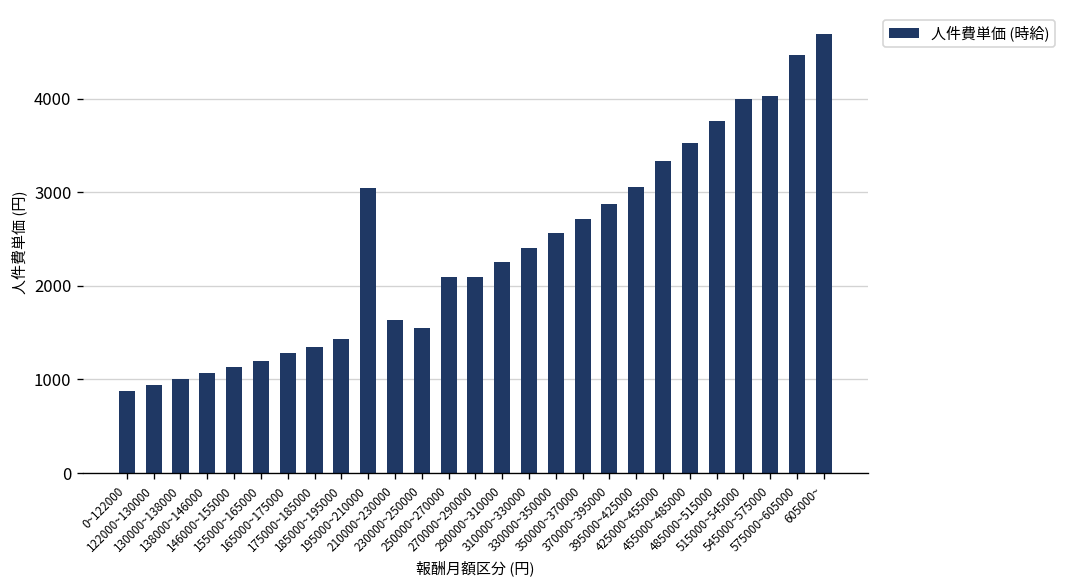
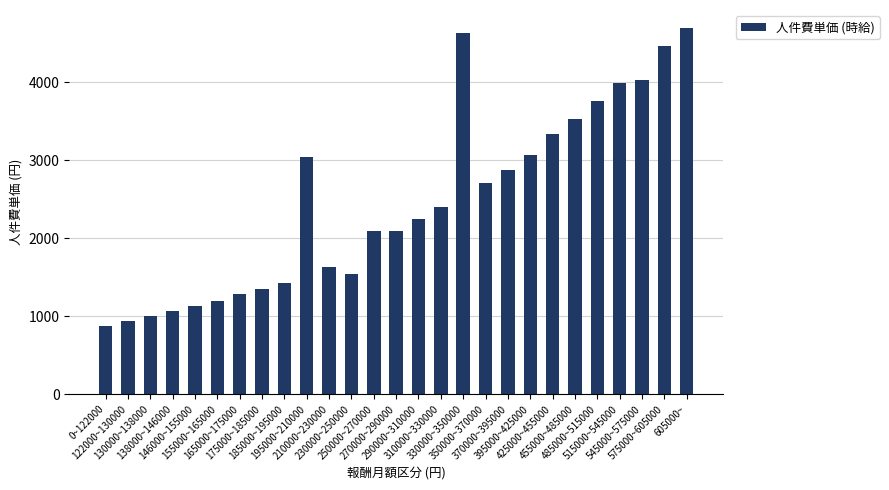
  {
    "0~122000": 900,
    "122000~130000": 900,
    "130000~138000": 1000,
    "138000~146000": 1100,
    "146000~155000": 1100,
    "155000~165000": 1200,
    "165000~175000": 1300,
    "175000~185000": 1400,
    "185000~195000": 1400,
    "195000~210000": 3000,
    "210000~230000": 1600,
    "230000~250000": 1500,
    "250000~270000": 2100,
    "270000~290000": 2100,
    "290000~310000": 2300,
    "310000~330000": 2400,
-   "330000~350000": 2600,
+   "330000~350000": 4600,
    "350000~370000": 2700,
    "370000~395000": 2900,
    "395000~425000": 3100,
    "425000~455000": 3300,
    "455000~485000": 3500,
    "485000~515000": 3800,
    "515000~545000": 4000,
    "545000~575000": 4000,
    "575000~605000": 4500,
    "605000~": 4700
  }
